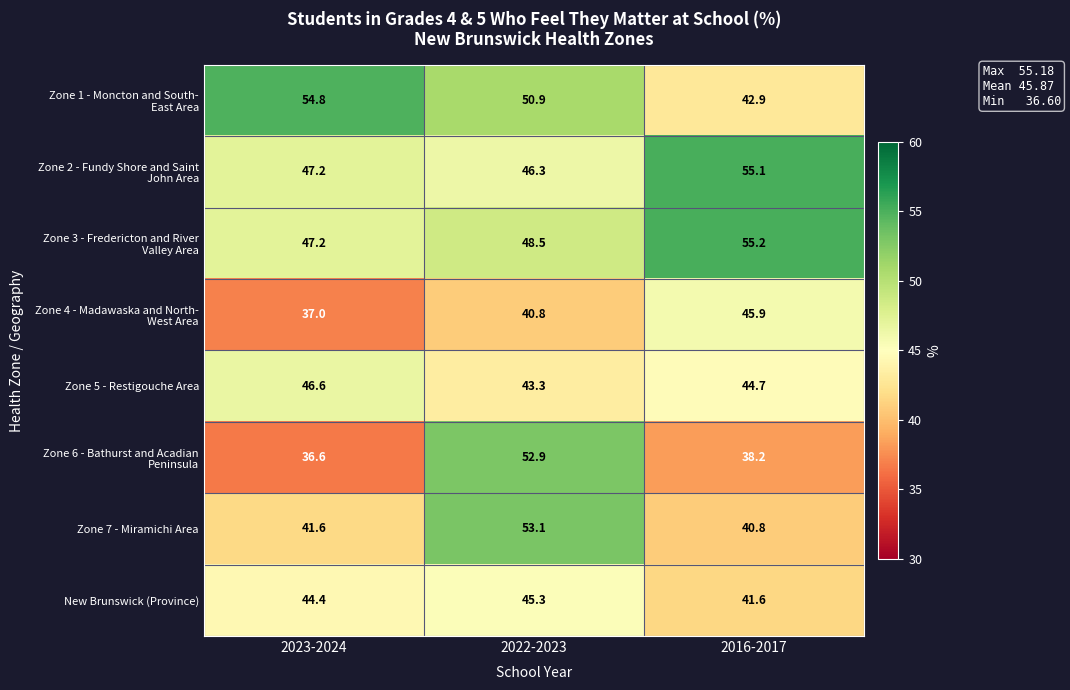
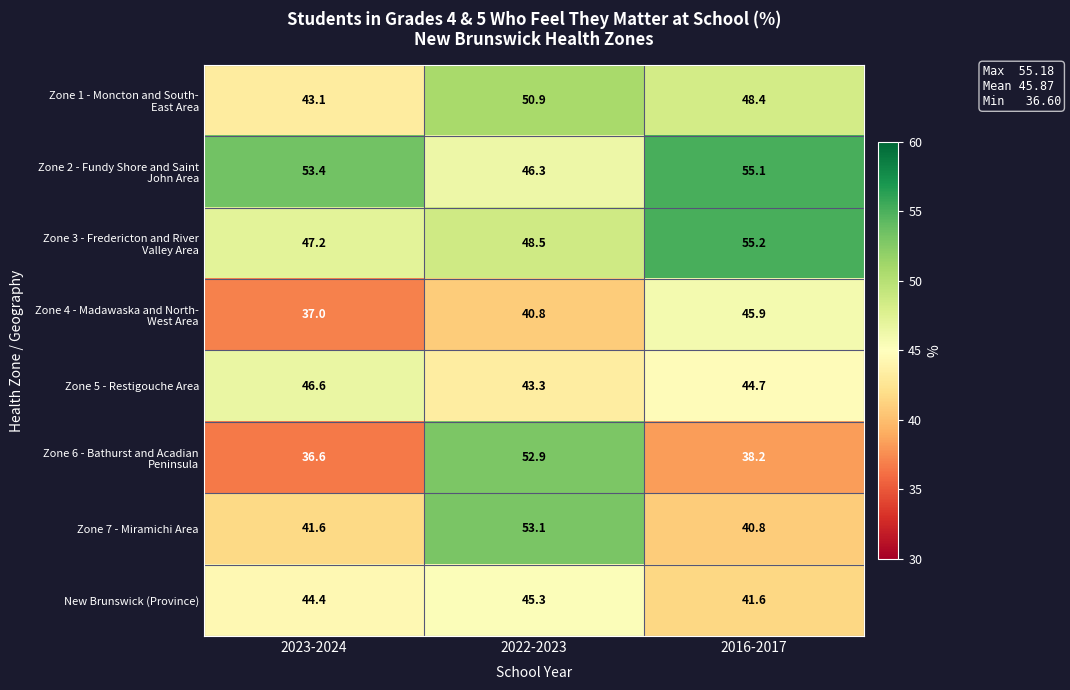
  {
    "Zone 1 - Moncton and South- East Area": {
-     "2023-2024": 54.8,
+     "2023-2024": 43.1,
      "2022-2023": 50.9,
-     "2016-2017": 42.9
+     "2016-2017": 48.4
    },
    "Zone 2 - Fundy Shore and Saint John Area": {
-     "2023-2024": 47.2,
+     "2023-2024": 53.4,
      "2022-2023": 46.3,
      "2016-2017": 55.1
    },
    "Zone 3 - Fredericton and River Valley Area": {
      "2023-2024": 47.2,
      "2022-2023": 48.5,
      "2016-2017": 55.2
    },
    "Zone 4 - Madawaska and North- West Area": {
      "2023-2024": 37.0,
      "2022-2023": 40.8,
      "2016-2017": 45.9
    },
    "Zone 5 - Restigouche Area": {
      "2023-2024": 46.6,
      "2022-2023": 43.3,
      "2016-2017": 44.7
    },
    "Zone 6 - Bathurst and Acadian Peninsula": {
      "2023-2024": 36.6,
      "2022-2023": 52.9,
      "2016-2017": 38.2
    },
    "Zone 7 - Miramichi Area": {
      "2023-2024": 41.6,
      "2022-2023": 53.1,
      "2016-2017": 40.8
    },
    "New Brunswick (Province)": {
      "2023-2024": 44.4,
      "2022-2023": 45.3,
      "2016-2017": 41.6
    }
  }
